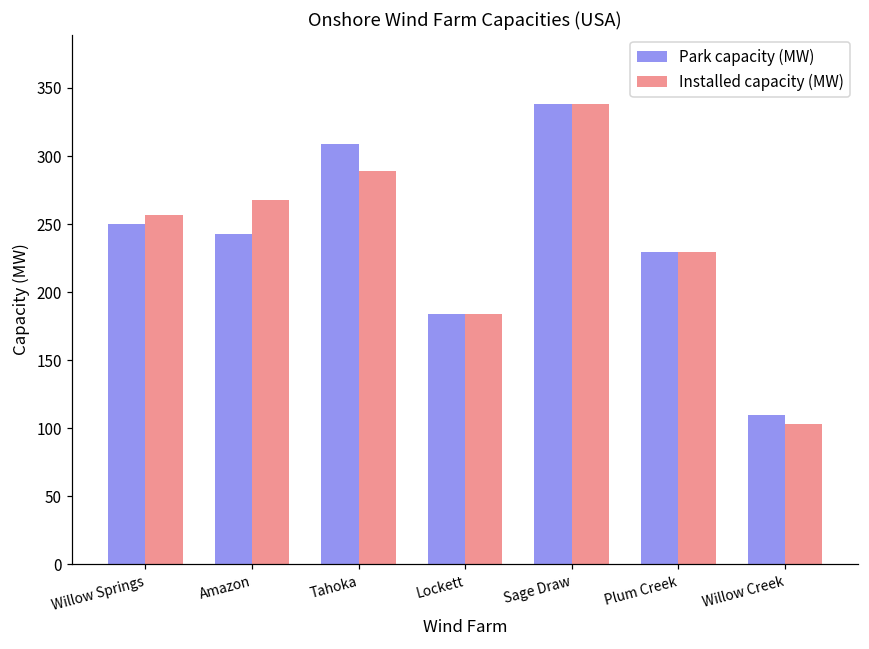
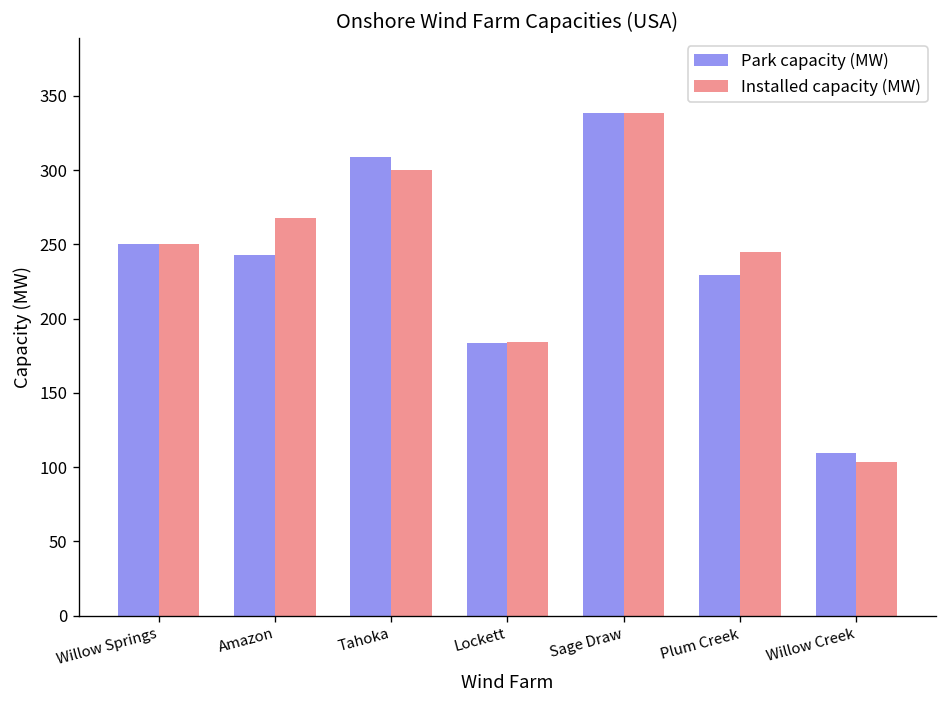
  {
    "Park capacity (MW)": {
      "Willow Springs": 250,
      "Amazon": 243,
      "Tahoka": 309,
      "Lockett": 184,
      "Sage Draw": 338,
      "Plum Creek": 230,
      "Willow Creek": 110
    },
    "Installed capacity (MW)": {
-     "Willow Springs": 257,
+     "Willow Springs": 250,
      "Amazon": 268,
-     "Tahoka": 289,
+     "Tahoka": 300,
      "Lockett": 184,
      "Sage Draw": 338,
-     "Plum Creek": 230,
+     "Plum Creek": 245,
      "Willow Creek": 103
    }
  }
